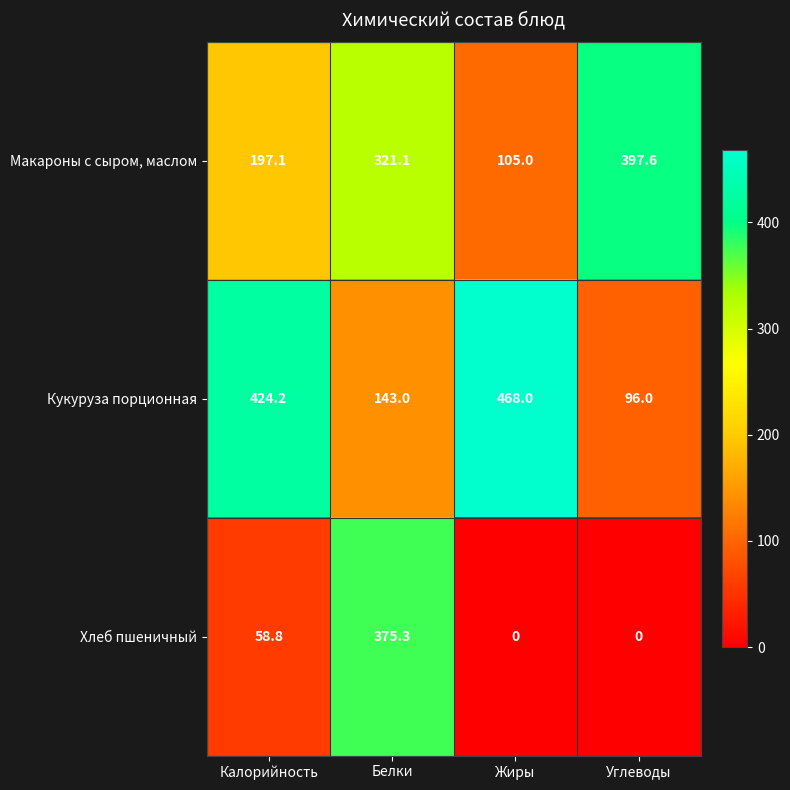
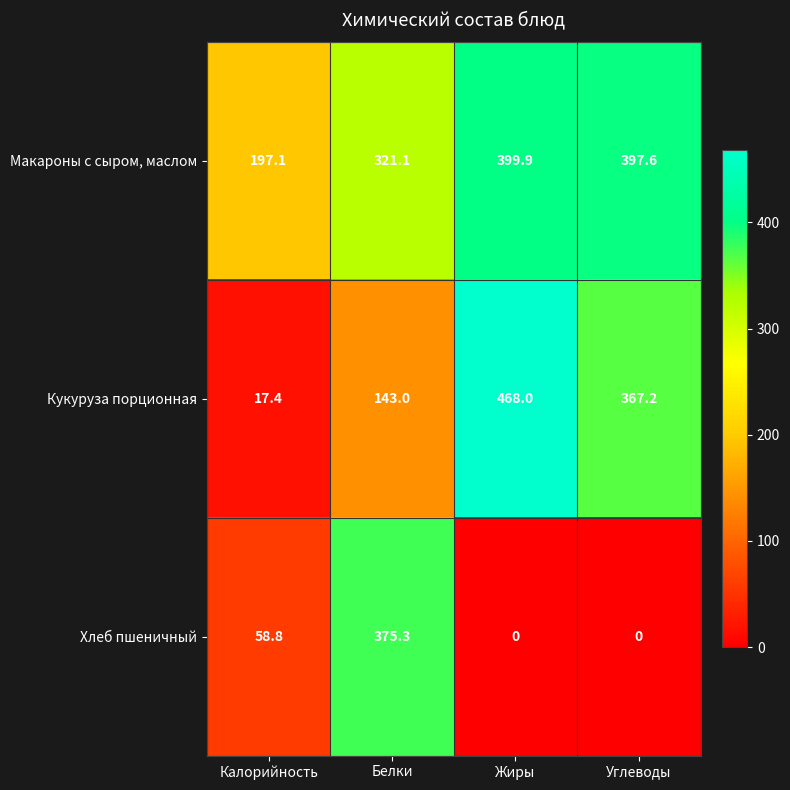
  {
    "Макароны с сыром, маслом": {
      "Калорийность": 197.1,
      "Белки": 321.1,
-     "Жиры": 105.0,
+     "Жиры": 399.9,
      "Углеводы": 397.6
    },
    "Кукуруза порционная": {
-     "Калорийность": 424.2,
+     "Калорийность": 17.4,
      "Белки": 143.0,
      "Жиры": 468.0,
-     "Углеводы": 96.0
+     "Углеводы": 367.2
    },
    "Хлеб пшеничный": {
      "Калорийность": 58.8,
      "Белки": 375.3,
      "Жиры": 0,
      "Углеводы": 0
    }
  }
